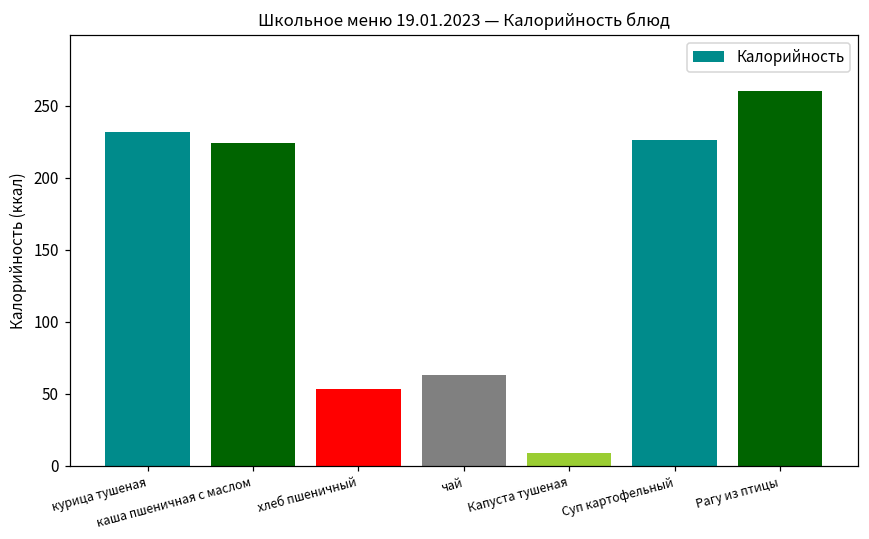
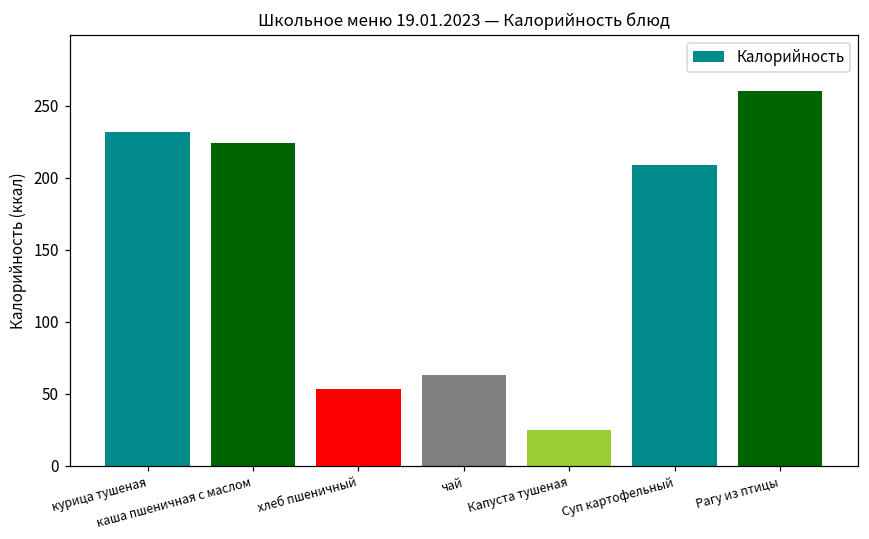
  {
    "курица тушеная": 232,
    "каша пшеничная с маслом": 224,
    "хлеб пшеничный": 53,
    "чай": 63,
-   "Капуста тушеная": 9,
-   "Суп картофельный": 226,
+   "Капуста тушеная": 25,
+   "Суп картофельный": 209,
    "Рагу из птицы": 260
  }
